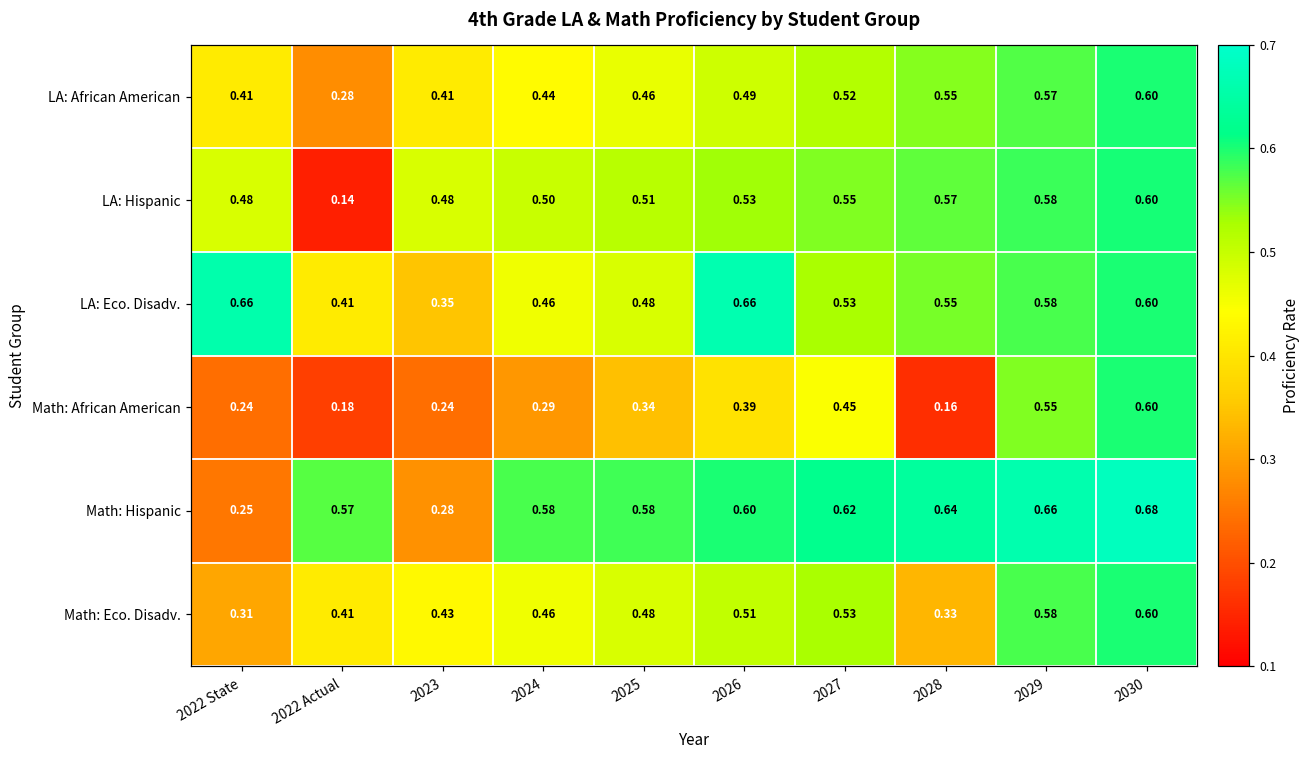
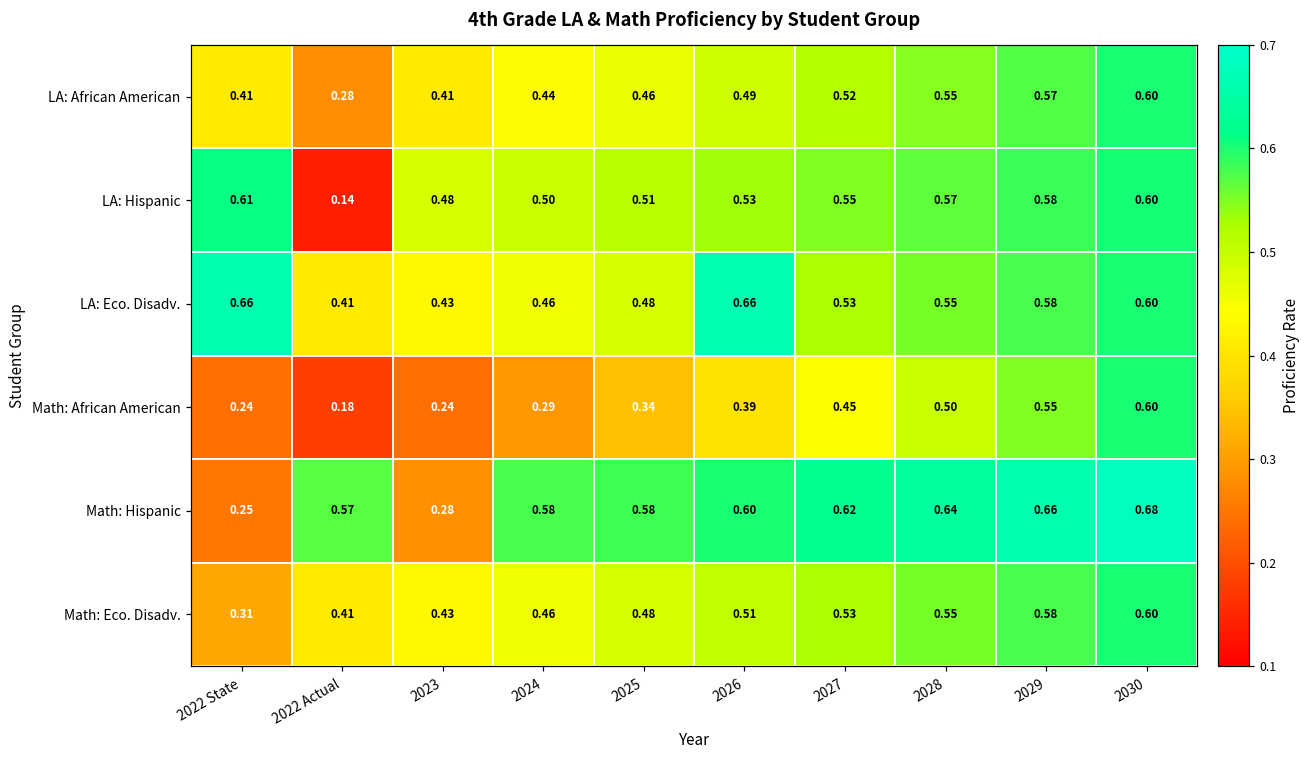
  {
    "LA: African American": {
      "2022 State": 0.41,
      "2022 Actual": 0.28,
      "2023": 0.41,
      "2024": 0.44,
      "2025": 0.46,
      "2026": 0.49,
      "2027": 0.52,
      "2028": 0.55,
      "2029": 0.57,
      "2030": 0.60
    },
    "LA: Hispanic": {
-     "2022 State": 0.48,
+     "2022 State": 0.61,
      "2022 Actual": 0.14,
      "2023": 0.48,
      "2024": 0.50,
      "2025": 0.51,
      "2026": 0.53,
      "2027": 0.55,
      "2028": 0.57,
      "2029": 0.58,
      "2030": 0.60
    },
    "LA: Eco. Disadv.": {
      "2022 State": 0.66,
      "2022 Actual": 0.41,
-     "2023": 0.35,
+     "2023": 0.43,
      "2024": 0.46,
      "2025": 0.48,
      "2026": 0.66,
      "2027": 0.53,
      "2028": 0.55,
      "2029": 0.58,
      "2030": 0.60
    },
    "Math: African American": {
      "2022 State": 0.24,
      "2022 Actual": 0.18,
      "2023": 0.24,
      "2024": 0.29,
      "2025": 0.34,
      "2026": 0.39,
      "2027": 0.45,
-     "2028": 0.16,
+     "2028": 0.50,
      "2029": 0.55,
      "2030": 0.60
    },
    "Math: Hispanic": {
      "2022 State": 0.25,
      "2022 Actual": 0.57,
      "2023": 0.28,
      "2024": 0.58,
      "2025": 0.58,
      "2026": 0.60,
      "2027": 0.62,
      "2028": 0.64,
      "2029": 0.66,
      "2030": 0.68
    },
    "Math: Eco. Disadv.": {
      "2022 State": 0.31,
      "2022 Actual": 0.41,
      "2023": 0.43,
      "2024": 0.46,
      "2025": 0.48,
      "2026": 0.51,
      "2027": 0.53,
-     "2028": 0.33,
+     "2028": 0.55,
      "2029": 0.58,
      "2030": 0.60
    }
  }
